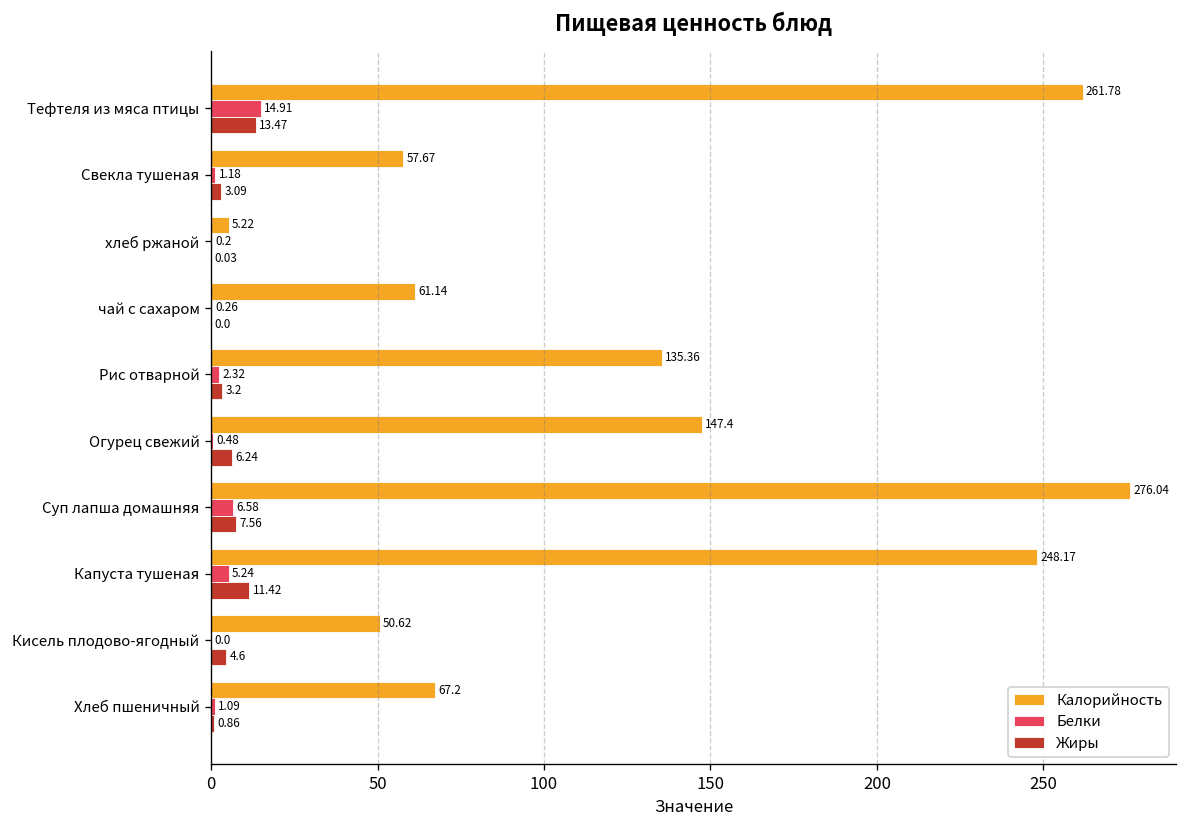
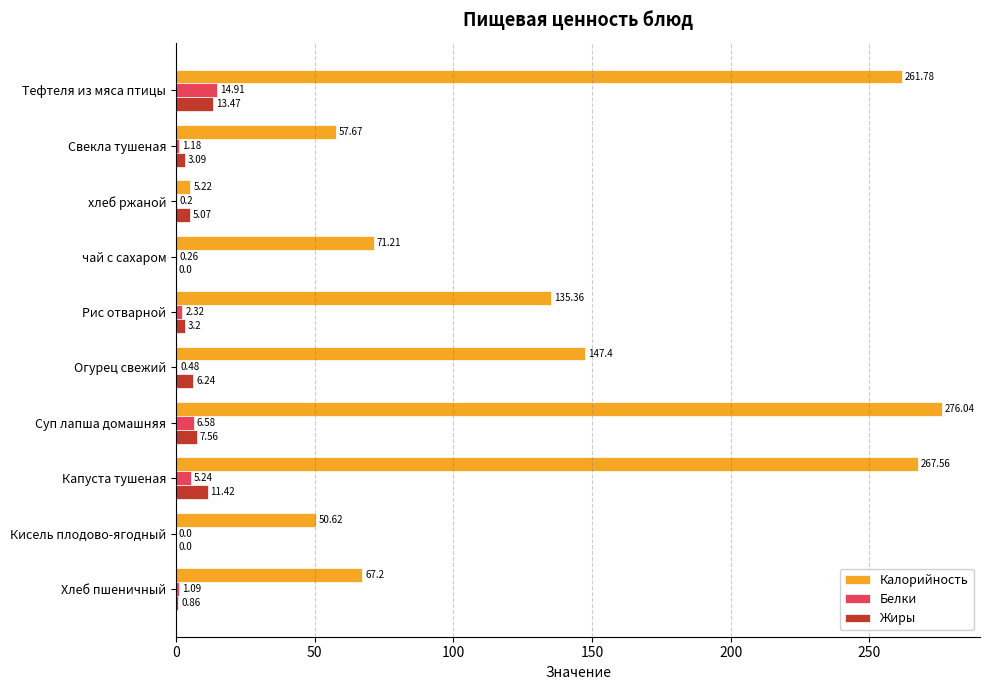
  {
    "Калорийность": {
      "Тефтеля из мяса птицы": 261.78,
      "Свекла тушеная": 57.67,
      "хлеб ржаной": 5.22,
-     "чай с сахаром": 61.14,
+     "чай с сахаром": 71.21,
      "Рис отварной": 135.36,
      "Огурец свежий": 147.4,
      "Суп лапша домашняя": 276.04,
-     "Капуста тушеная": 248.17,
+     "Капуста тушеная": 267.56,
      "Кисель плодово-ягодный": 50.62,
      "Хлеб пшеничный": 67.2
    },
    "Белки": {
      "Тефтеля из мяса птицы": 14.91,
      "Свекла тушеная": 1.18,
      "хлеб ржаной": 0.2,
      "чай с сахаром": 0.26,
      "Рис отварной": 2.32,
      "Огурец свежий": 0.48,
      "Суп лапша домашняя": 6.58,
      "Капуста тушеная": 5.24,
      "Кисель плодово-ягодный": 0.0,
      "Хлеб пшеничный": 1.09
    },
    "Жиры": {
      "Тефтеля из мяса птицы": 13.47,
      "Свекла тушеная": 3.09,
-     "хлеб ржаной": 0.03,
+     "хлеб ржаной": 5.07,
      "чай с сахаром": 0.0,
      "Рис отварной": 3.2,
      "Огурец свежий": 6.24,
      "Суп лапша домашняя": 7.56,
      "Капуста тушеная": 11.42,
-     "Кисель плодово-ягодный": 4.6,
+     "Кисель плодово-ягодный": 0.0,
      "Хлеб пшеничный": 0.86
    }
  }
